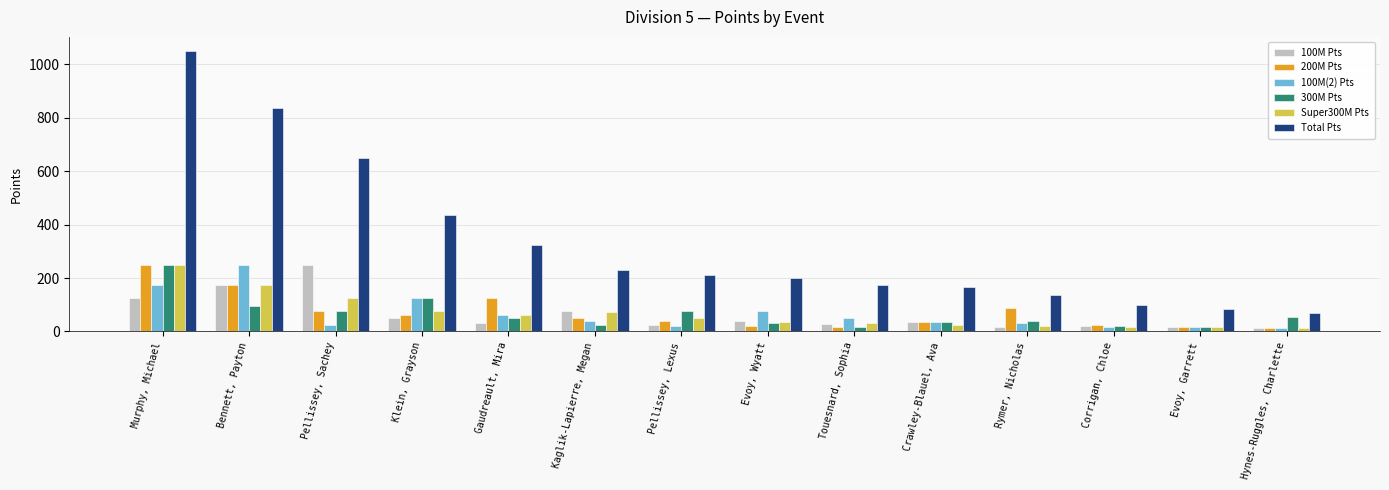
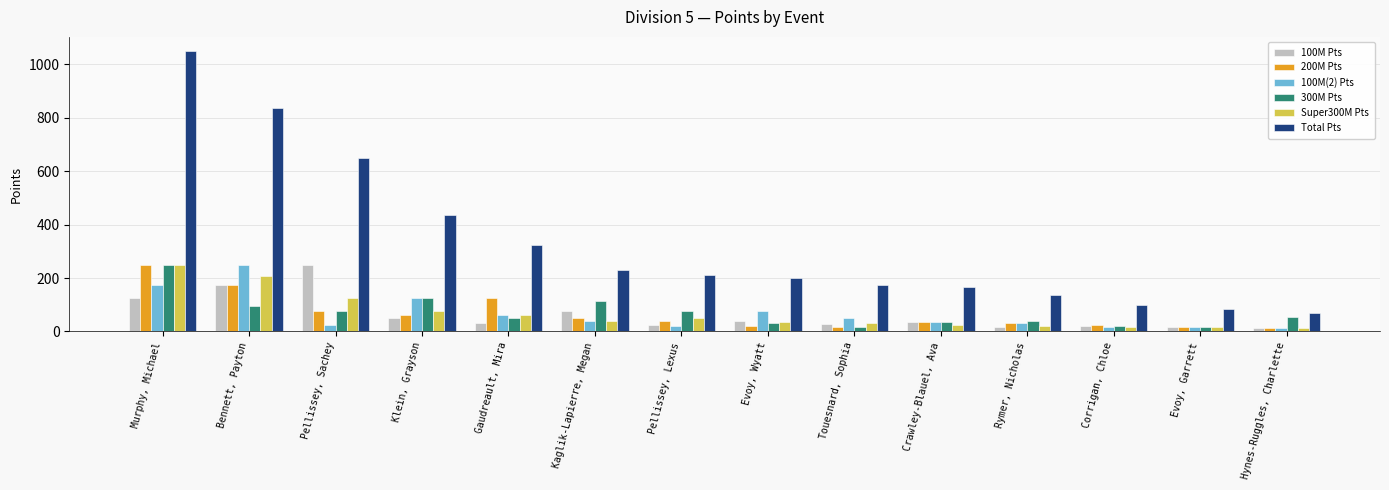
  {
    "100M Pts": {
      "Murphy, Michael": 130,
      "Bennett, Payton": 180,
      "Pellissey, Sachey": 250,
      "Klein, Grayson": 50,
      "Gaudreault, Mira": 30,
      "Kaglik-Lapierre, Megan": 80,
      "Pellissey, Lexus": 30,
      "Evoy, Wyatt": 40,
      "Touesnard, Sophia": 30,
      "Crawley-Blauel, Ava": 40,
      "Rymer, Nicholas": 20,
      "Corrigan, Chloe": 20,
      "Evoy, Garrett": 20,
      "Hynes-Ruggles, Charlette": 10
    },
    "200M Pts": {
      "Murphy, Michael": 250,
      "Bennett, Payton": 180,
      "Pellissey, Sachey": 80,
      "Klein, Grayson": 60,
      "Gaudreault, Mira": 130,
      "Kaglik-Lapierre, Megan": 50,
      "Pellissey, Lexus": 40,
      "Evoy, Wyatt": 20,
      "Touesnard, Sophia": 20,
      "Crawley-Blauel, Ava": 40,
-     "Rymer, Nicholas": 90,
+     "Rymer, Nicholas": 30,
      "Corrigan, Chloe": 30,
      "Evoy, Garrett": 20,
      "Hynes-Ruggles, Charlette": 10
    },
    "100M(2) Pts": {
      "Murphy, Michael": 180,
      "Bennett, Payton": 250,
      "Pellissey, Sachey": 30,
      "Klein, Grayson": 130,
      "Gaudreault, Mira": 60,
      "Kaglik-Lapierre, Megan": 40,
      "Pellissey, Lexus": 20,
      "Evoy, Wyatt": 80,
      "Touesnard, Sophia": 50,
      "Crawley-Blauel, Ava": 40,
      "Rymer, Nicholas": 30,
      "Corrigan, Chloe": 20,
      "Evoy, Garrett": 20,
      "Hynes-Ruggles, Charlette": 10
    },
    "300M Pts": {
      "Murphy, Michael": 250,
      "Bennett, Payton": 90,
      "Pellissey, Sachey": 80,
      "Klein, Grayson": 130,
      "Gaudreault, Mira": 50,
-     "Kaglik-Lapierre, Megan": 30,
+     "Kaglik-Lapierre, Megan": 120,
      "Pellissey, Lexus": 80,
      "Evoy, Wyatt": 30,
      "Touesnard, Sophia": 20,
      "Crawley-Blauel, Ava": 40,
      "Rymer, Nicholas": 40,
      "Corrigan, Chloe": 20,
      "Evoy, Garrett": 20,
      "Hynes-Ruggles, Charlette": 50
    },
    "Super300M Pts": {
      "Murphy, Michael": 250,
-     "Bennett, Payton": 180,
+     "Bennett, Payton": 210,
      "Pellissey, Sachey": 130,
      "Klein, Grayson": 80,
      "Gaudreault, Mira": 60,
-     "Kaglik-Lapierre, Megan": 70,
+     "Kaglik-Lapierre, Megan": 40,
      "Pellissey, Lexus": 50,
      "Evoy, Wyatt": 40,
      "Touesnard, Sophia": 30,
      "Crawley-Blauel, Ava": 30,
      "Rymer, Nicholas": 20,
      "Corrigan, Chloe": 20,
      "Evoy, Garrett": 20,
      "Hynes-Ruggles, Charlette": 10
    },
    "Total Pts": {
      "Murphy, Michael": 1050,
      "Bennett, Payton": 840,
      "Pellissey, Sachey": 650,
      "Klein, Grayson": 440,
      "Gaudreault, Mira": 330,
      "Kaglik-Lapierre, Megan": 230,
      "Pellissey, Lexus": 210,
      "Evoy, Wyatt": 200,
      "Touesnard, Sophia": 170,
      "Crawley-Blauel, Ava": 170,
      "Rymer, Nicholas": 140,
      "Corrigan, Chloe": 100,
      "Evoy, Garrett": 80,
      "Hynes-Ruggles, Charlette": 70
    }
  }
